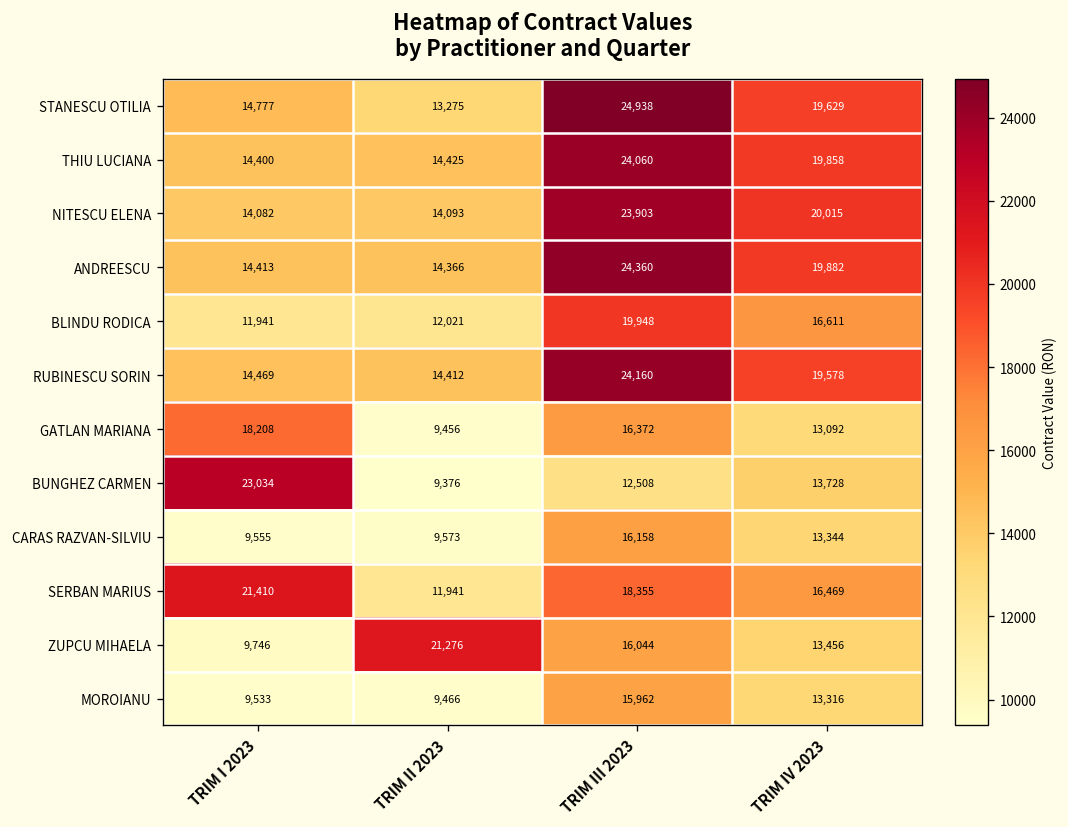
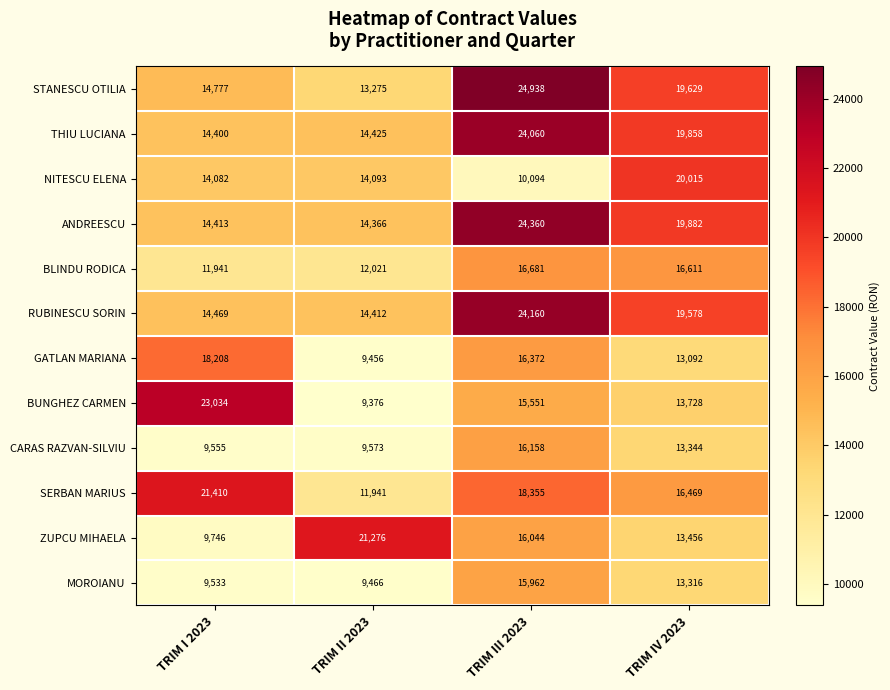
  {
    "STANESCU OTILIA": {
      "TRIM I 2023": "14,777",
      "TRIM II 2023": "13,275",
      "TRIM III 2023": "24,938",
      "TRIM IV 2023": "19,629"
    },
    "THIU LUCIANA": {
      "TRIM I 2023": "14,400",
      "TRIM II 2023": "14,425",
      "TRIM III 2023": "24,060",
      "TRIM IV 2023": "19,858"
    },
    "NITESCU ELENA": {
      "TRIM I 2023": "14,082",
      "TRIM II 2023": "14,093",
-     "TRIM III 2023": "23,903",
+     "TRIM III 2023": "10,094",
      "TRIM IV 2023": "20,015"
    },
    "ANDREESCU": {
      "TRIM I 2023": "14,413",
      "TRIM II 2023": "14,366",
      "TRIM III 2023": "24,360",
      "TRIM IV 2023": "19,882"
    },
    "BLINDU RODICA": {
      "TRIM I 2023": "11,941",
      "TRIM II 2023": "12,021",
-     "TRIM III 2023": "19,948",
+     "TRIM III 2023": "16,681",
      "TRIM IV 2023": "16,611"
    },
    "RUBINESCU SORIN": {
      "TRIM I 2023": "14,469",
      "TRIM II 2023": "14,412",
      "TRIM III 2023": "24,160",
      "TRIM IV 2023": "19,578"
    },
    "GATLAN MARIANA": {
      "TRIM I 2023": "18,208",
      "TRIM II 2023": "9,456",
      "TRIM III 2023": "16,372",
      "TRIM IV 2023": "13,092"
    },
    "BUNGHEZ CARMEN": {
      "TRIM I 2023": "23,034",
      "TRIM II 2023": "9,376",
-     "TRIM III 2023": "12,508",
+     "TRIM III 2023": "15,551",
      "TRIM IV 2023": "13,728"
    },
    "CARAS RAZVAN-SILVIU": {
      "TRIM I 2023": "9,555",
      "TRIM II 2023": "9,573",
      "TRIM III 2023": "16,158",
      "TRIM IV 2023": "13,344"
    },
    "SERBAN MARIUS": {
      "TRIM I 2023": "21,410",
      "TRIM II 2023": "11,941",
      "TRIM III 2023": "18,355",
      "TRIM IV 2023": "16,469"
    },
    "ZUPCU MIHAELA": {
      "TRIM I 2023": "9,746",
      "TRIM II 2023": "21,276",
      "TRIM III 2023": "16,044",
      "TRIM IV 2023": "13,456"
    },
    "MOROIANU": {
      "TRIM I 2023": "9,533",
      "TRIM II 2023": "9,466",
      "TRIM III 2023": "15,962",
      "TRIM IV 2023": "13,316"
    }
  }
